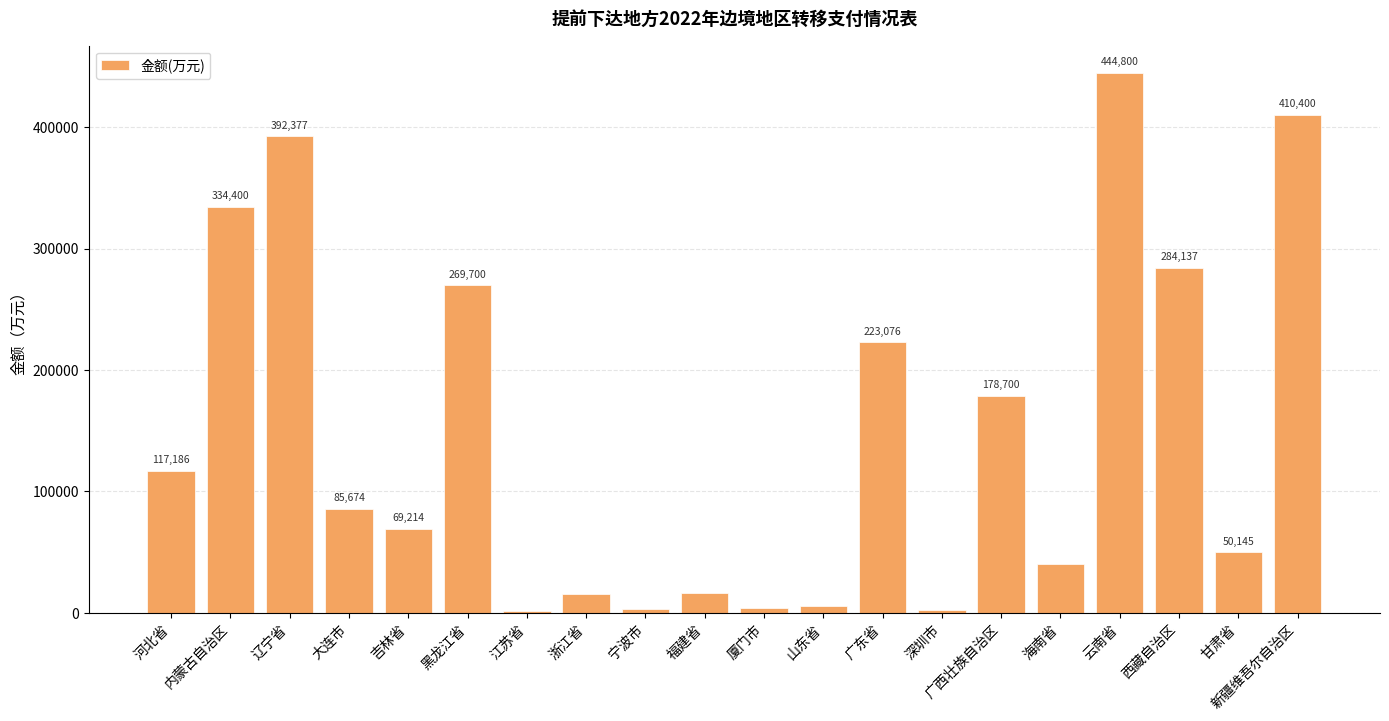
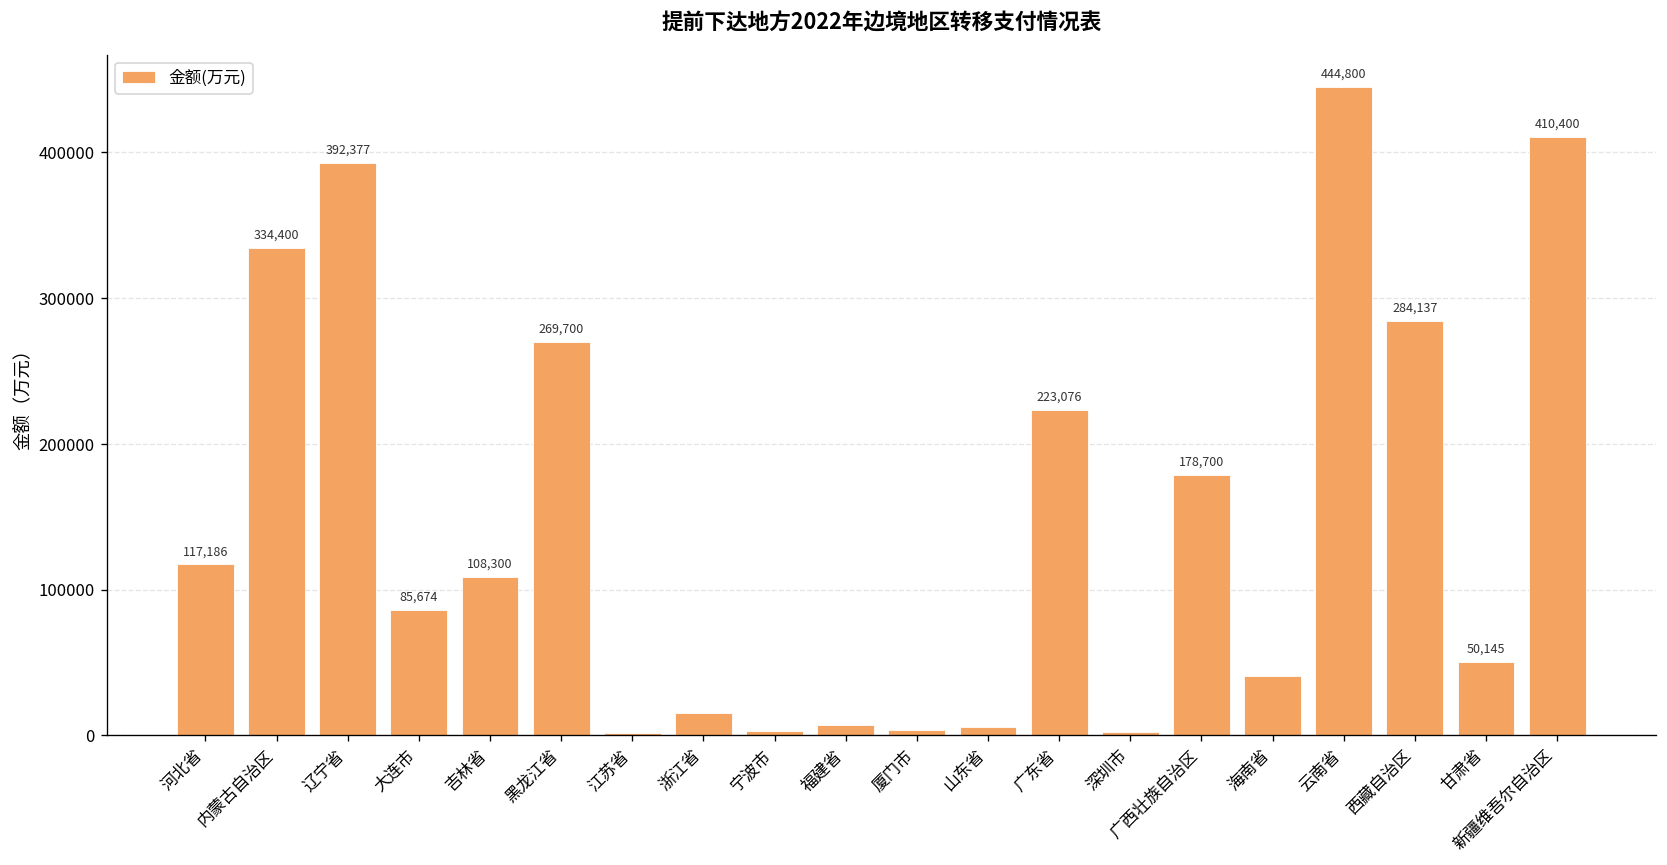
  {
    "河北省": "117,186",
    "内蒙古自治区": "334,400",
    "辽宁省": "392,377",
    "大连市": "85,674",
-   "吉林省": "69,214",
+   "吉林省": "108,300",
    "黑龙江省": "269,700",
-   "福建省": "16000",
+   "福建省": "7000",
    "广东省": "223,076",
    "广西壮族自治区": "178,700",
    "云南省": "444,800",
    "西藏自治区": "284,137",
    "甘肃省": "50,145",
    "新疆维吾尔自治区": "410,400"
  }
